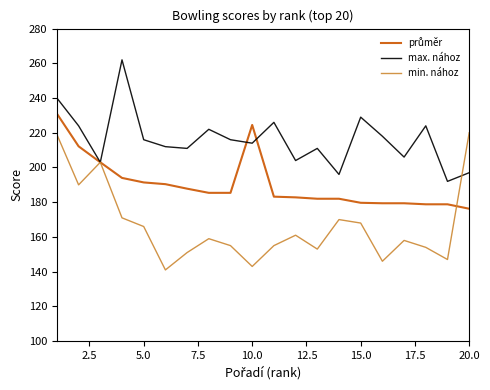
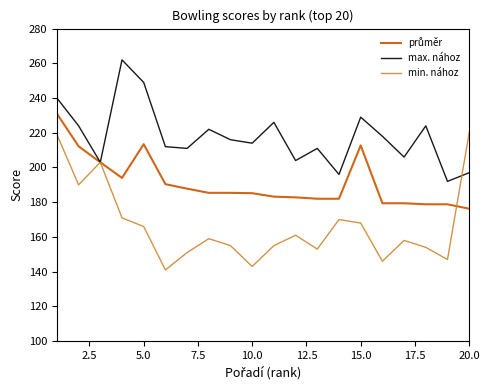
  {
    "průměr": {
-     "5.0": 191,
-     "10.0": 225,
-     "15.0": 180,
+     "5.0": 213,
+     "10.0": 185,
+     "15.0": 213,
      "20.0": 176
    },
    "max. nához": {
-     "5.0": 216,
+     "5.0": 249,
      "10.0": 214,
      "15.0": 229,
      "20.0": 197
    },
    "min. nához": {
      "5.0": 166,
      "10.0": 143,
      "15.0": 168,
      "20.0": 220
    }
  }
